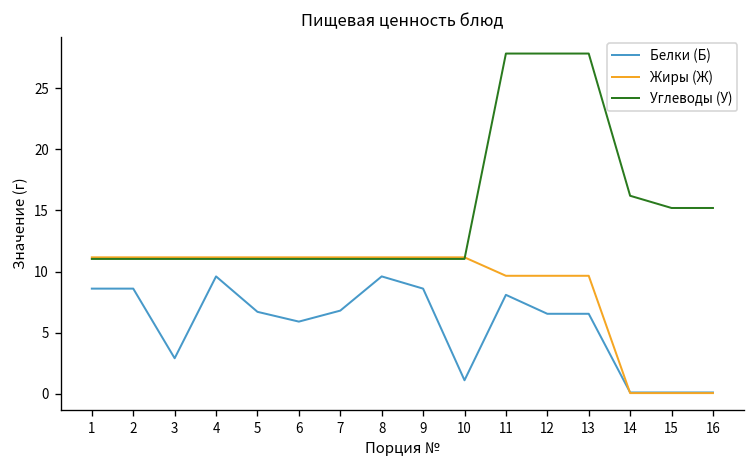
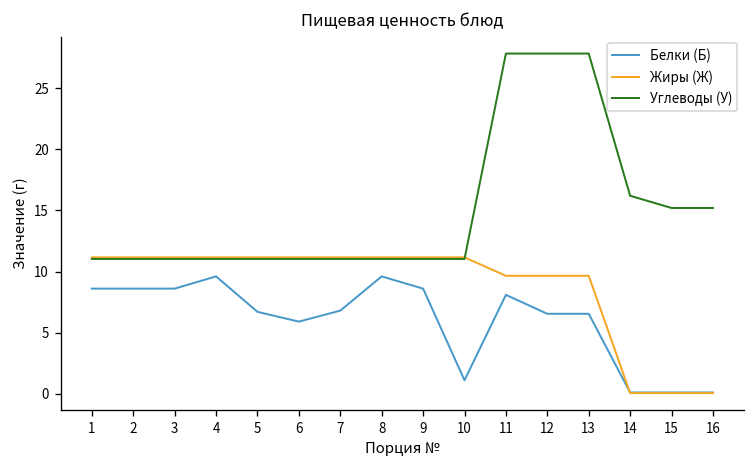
  {
    "Белки (Б)": {
      "1": 8.6,
      "2": 8.6,
-     "3": 2.9,
+     "3": 8.6,
      "4": 9.6,
      "5": 6.7,
      "6": 5.9,
      "7": 6.8,
      "8": 9.6,
      "9": 8.6,
      "10": 1.1,
      "11": 8.1,
      "12": 6.5,
      "13": 6.5
    },
    "Жиры (Ж)": {
      "11": 9.7,
      "12": 9.7,
      "13": 9.7
    },
    "Углеводы (У)": {
      "11": 27.8,
      "12": 27.8,
      "13": 27.8,
      "14": 16.2,
      "15": 15.2,
      "16": 15.2
    }
  }
